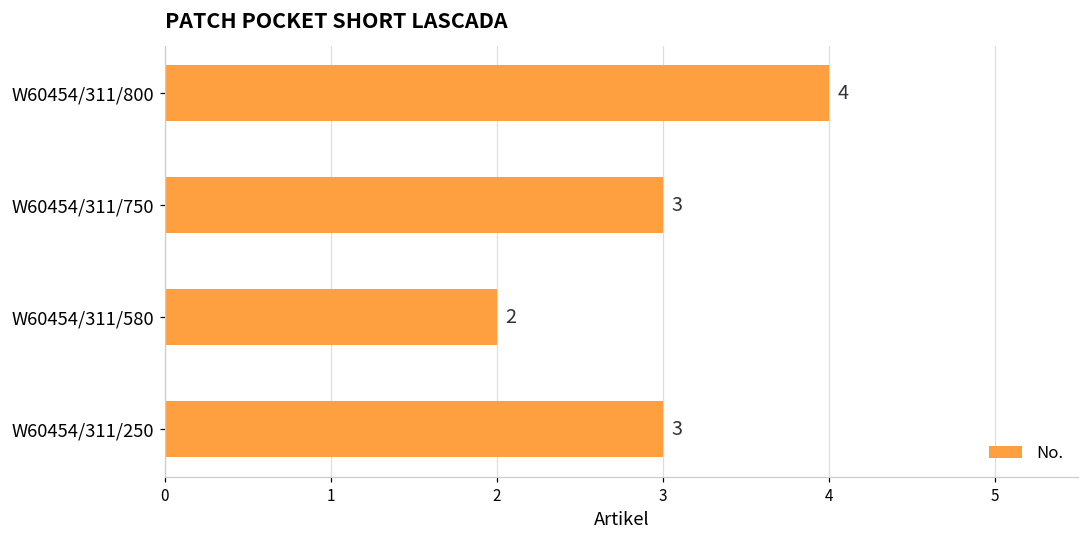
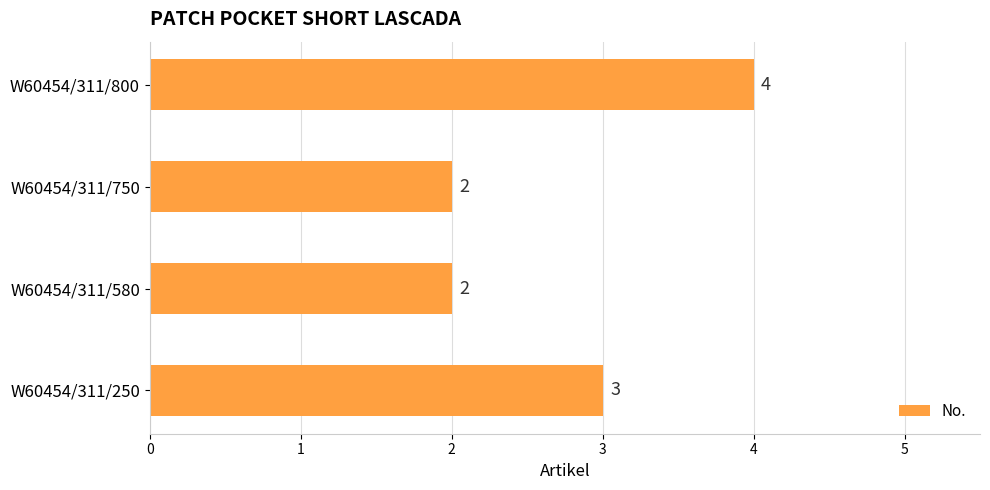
  {
    "W60454/311/800": 4,
-   "W60454/311/750": 3,
+   "W60454/311/750": 2,
    "W60454/311/580": 2,
    "W60454/311/250": 3
  }
